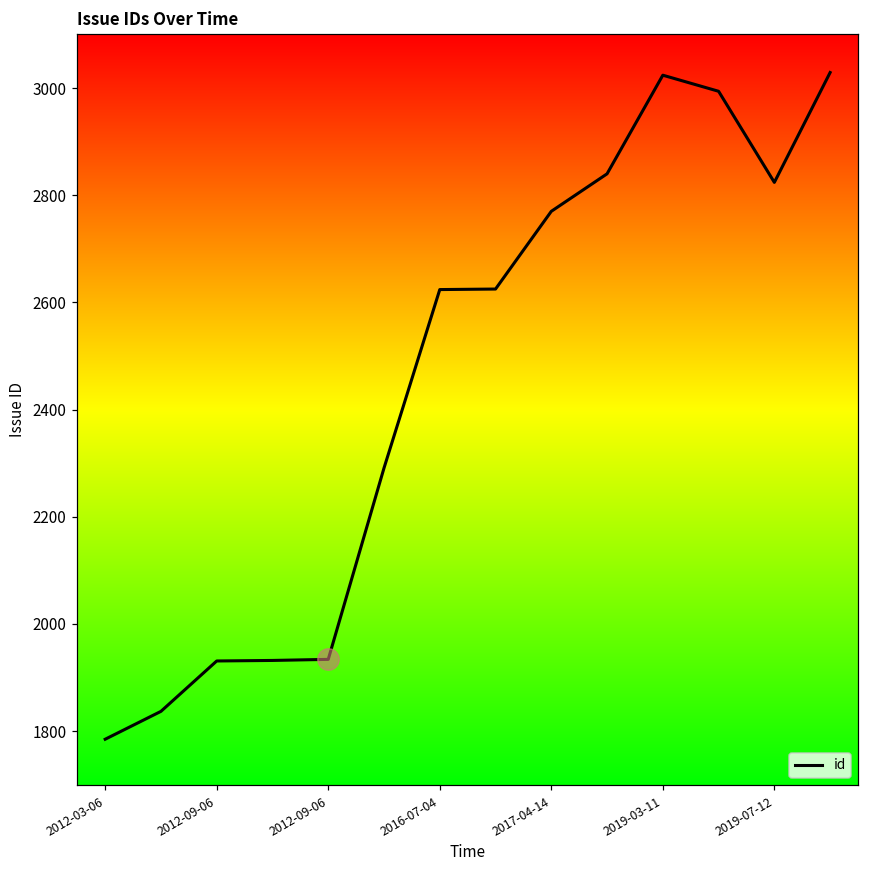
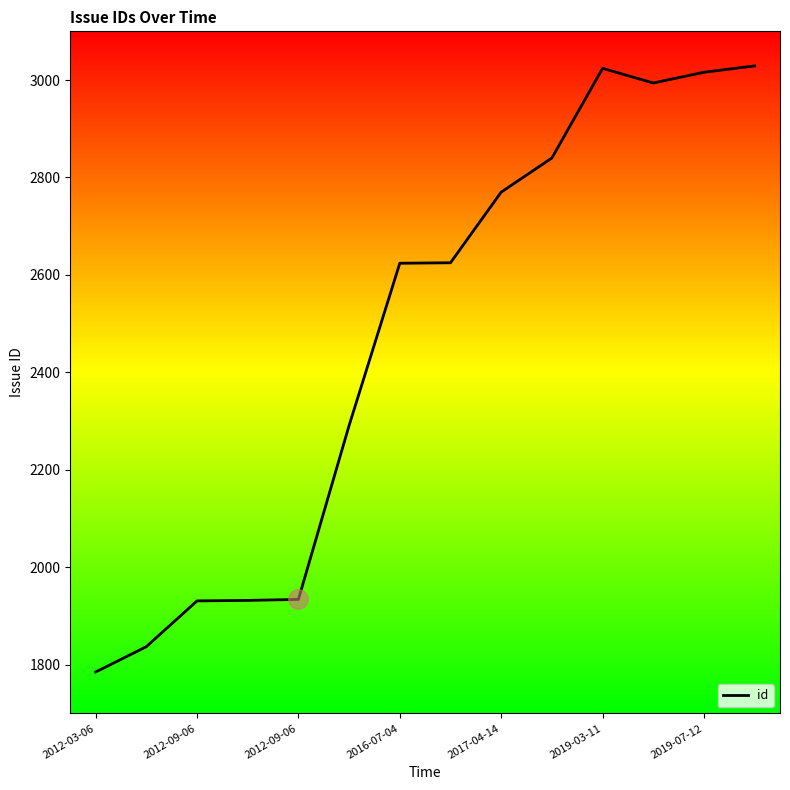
  {
    "id": {
      "2012-03-06": 1790,
      "2017-04-14": 2770,
      "2019-03-11": 3020,
-     "2019-07-12": 2820
+     "2019-07-12": 3020
    }
  }
